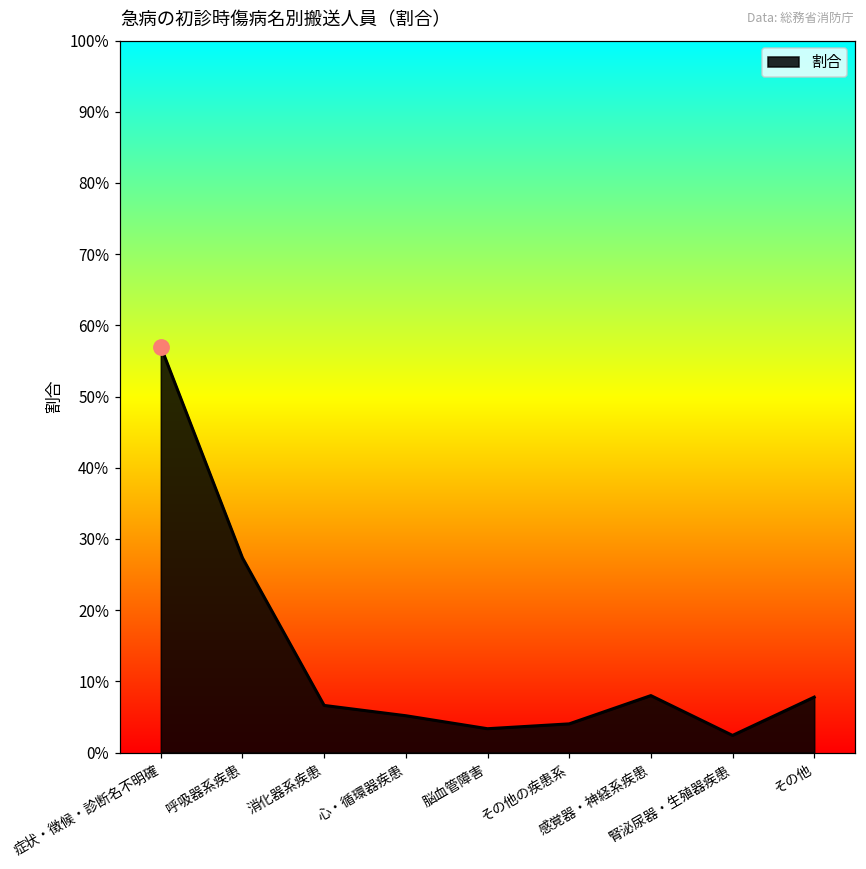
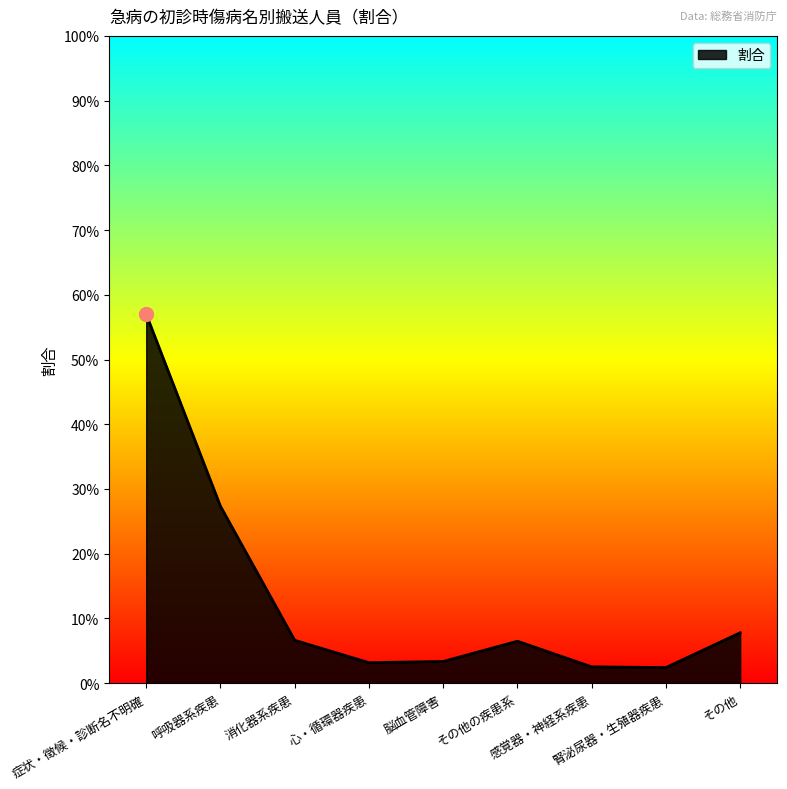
  {
    "割合": {
      "呼吸器系疾患": "27%",
      "消化器系疾患": "7%",
-     "心・循環器疾患": "5%",
+     "心・循環器疾患": "3%",
      "脳血管障害": "3%",
-     "その他の疾患系": "4%",
-     "感覚器・神経系疾患": "8%",
+     "その他の疾患系": "6%",
+     "感覚器・神経系疾患": "3%",
      "腎泌尿器・生殖器疾患": "2%",
      "その他": "8%"
    }
  }
